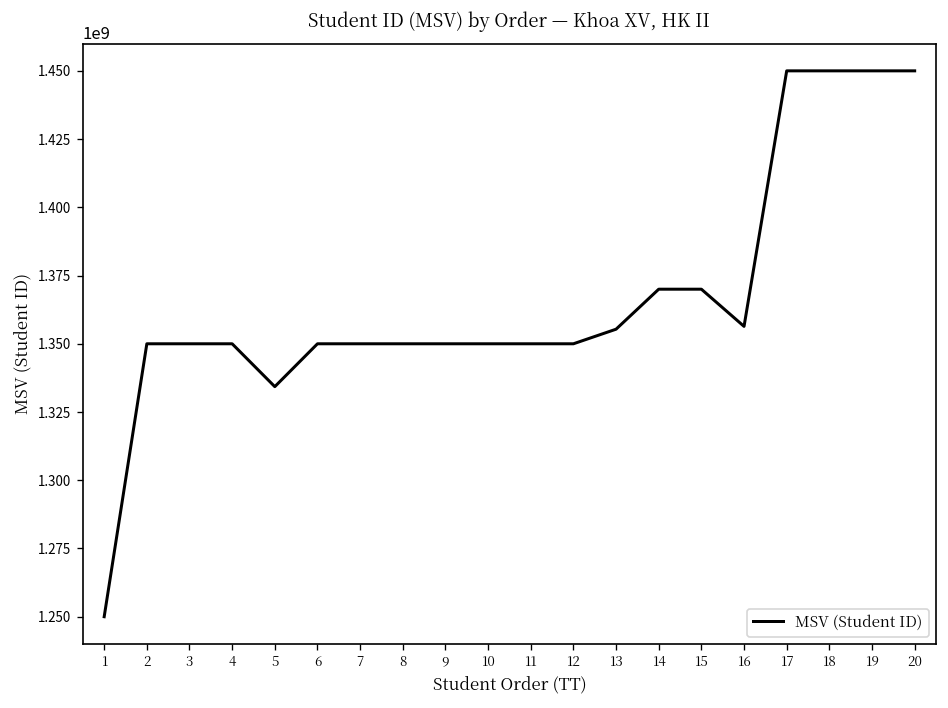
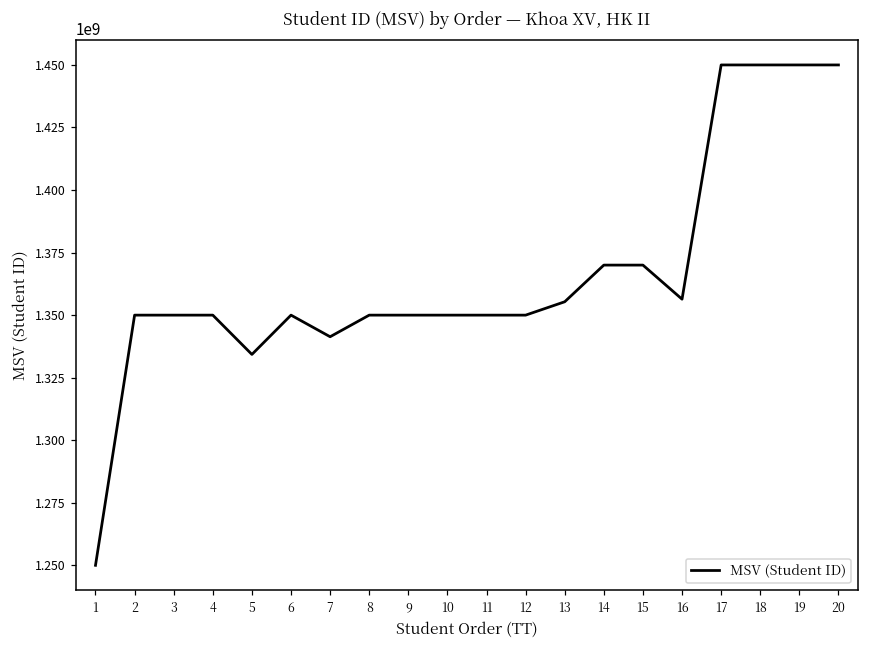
  {
    "1": 1250000000,
    "2": 1350000000,
    "3": 1350000000,
    "4": 1350000000,
    "5": 1334000000,
    "6": 1350000000,
-   "7": 1350000000,
+   "7": 1341000000,
    "8": 1350000000,
    "9": 1350000000,
    "10": 1350000000,
    "11": 1350000000,
    "12": 1350000000,
    "13": 1355000000,
    "14": 1370000000,
    "15": 1370000000,
    "16": 1356000000,
    "17": 1450000000,
    "18": 1450000000,
    "19": 1450000000,
    "20": 1450000000
  }
